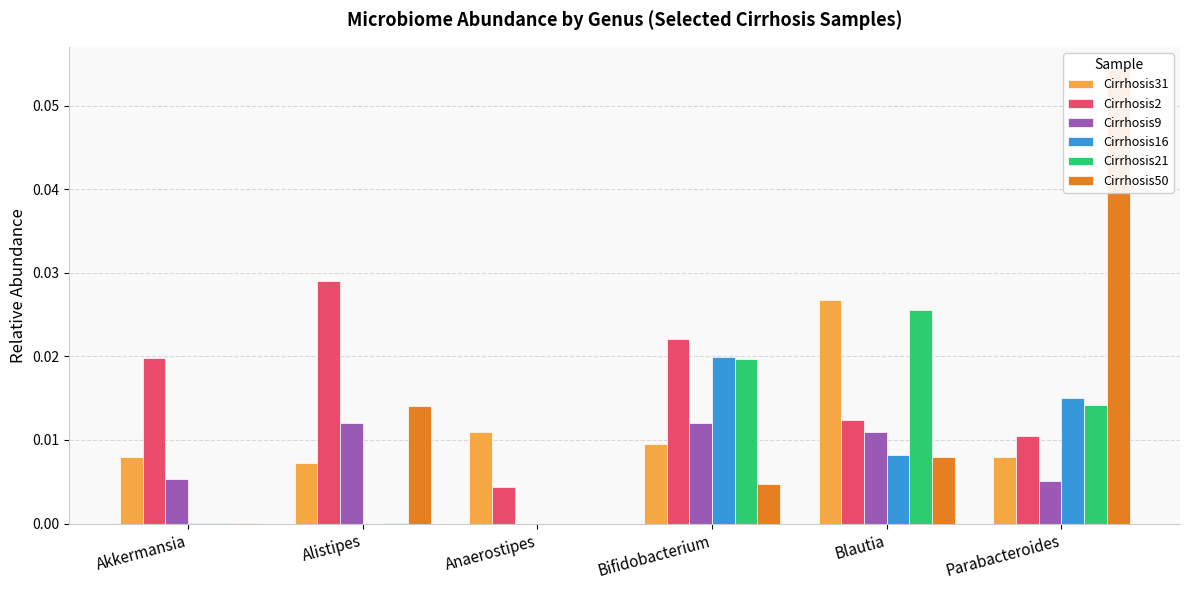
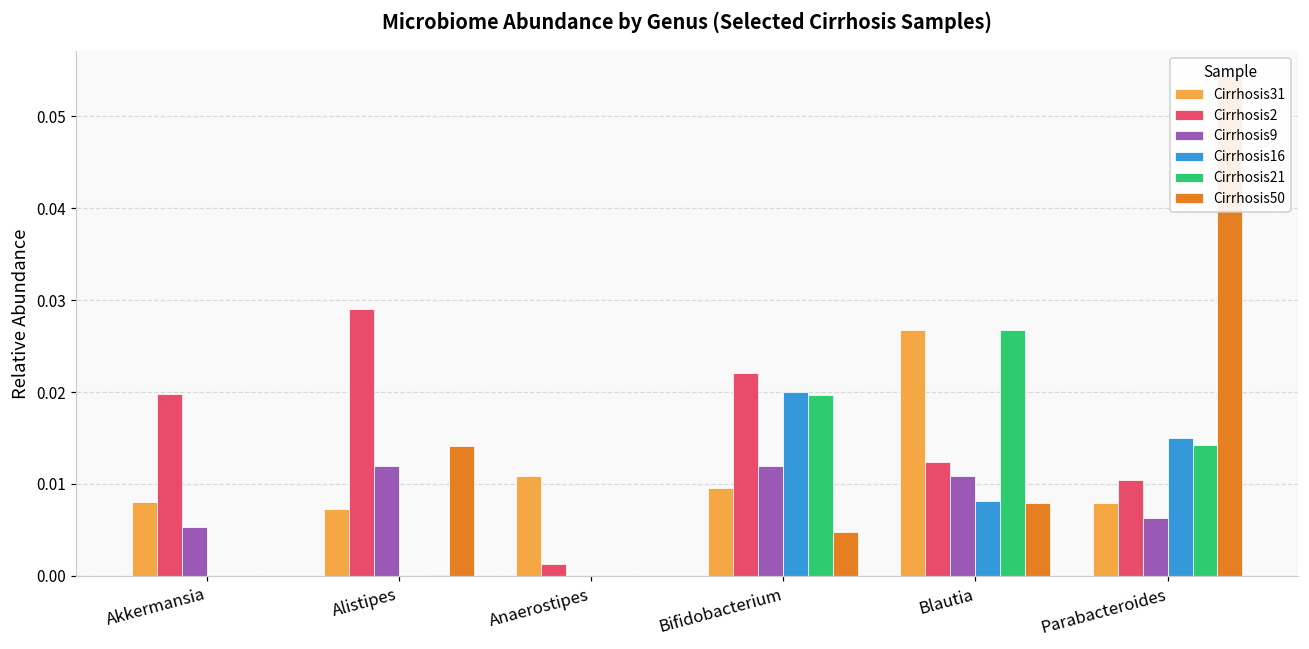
  {
    "Cirrhosis2": {
      "Akkermansia": 0.020,
      "Alistipes": 0.029,
-     "Anaerostipes": 0.004,
+     "Anaerostipes": 0.001,
      "Bifidobacterium": 0.022,
      "Blautia": 0.012,
      "Parabacteroides": 0.010
    },
    "Cirrhosis9": {
      "Akkermansia": 0.005,
      "Alistipes": 0.012,
      "Anaerostipes": 0.000,
      "Bifidobacterium": 0.012,
      "Blautia": 0.011,
-     "Parabacteroides": 0.005
+     "Parabacteroides": 0.006
    },
    "Cirrhosis16": {
      "Alistipes": 0.000,
      "Anaerostipes": 0.000,
      "Bifidobacterium": 0.020,
      "Blautia": 0.008,
      "Parabacteroides": 0.015
    },
    "Cirrhosis21": {
      "Anaerostipes": 0.000,
      "Bifidobacterium": 0.020,
-     "Blautia": 0.026,
+     "Blautia": 0.027,
      "Parabacteroides": 0.014
    }
  }
